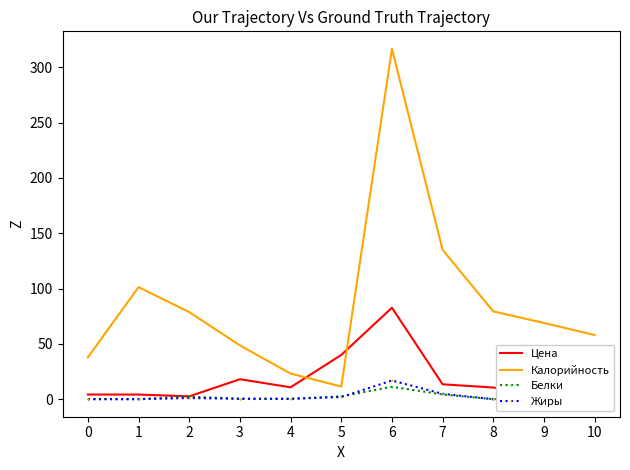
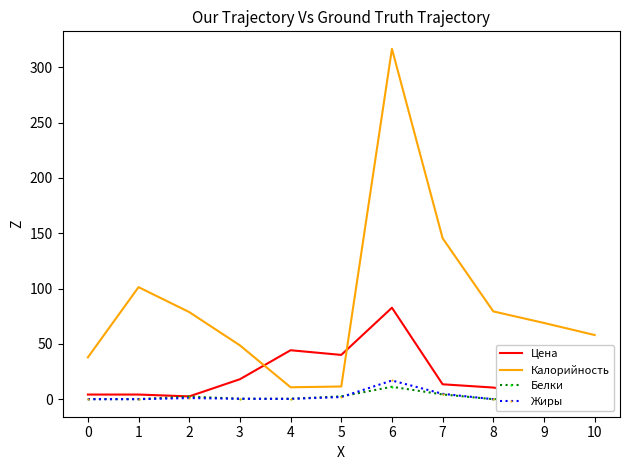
  {
    "Цена": {
      "0": 4,
      "1": 4,
      "3": 18,
-     "4": 11,
+     "4": 44,
      "5": 40,
      "6": 83,
      "7": 13,
      "8": 11
    },
    "Калорийность": {
      "0": 38,
      "1": 101,
      "2": 79,
      "3": 49,
-     "4": 23,
+     "4": 11,
      "5": 11,
      "6": 317,
-     "7": 135,
+     "7": 145,
      "8": 79,
      "9": 69,
      "10": 58
    },
    "Белки": {
      "6": 11
    },
    "Жиры": {
      "6": 17
    }
  }
